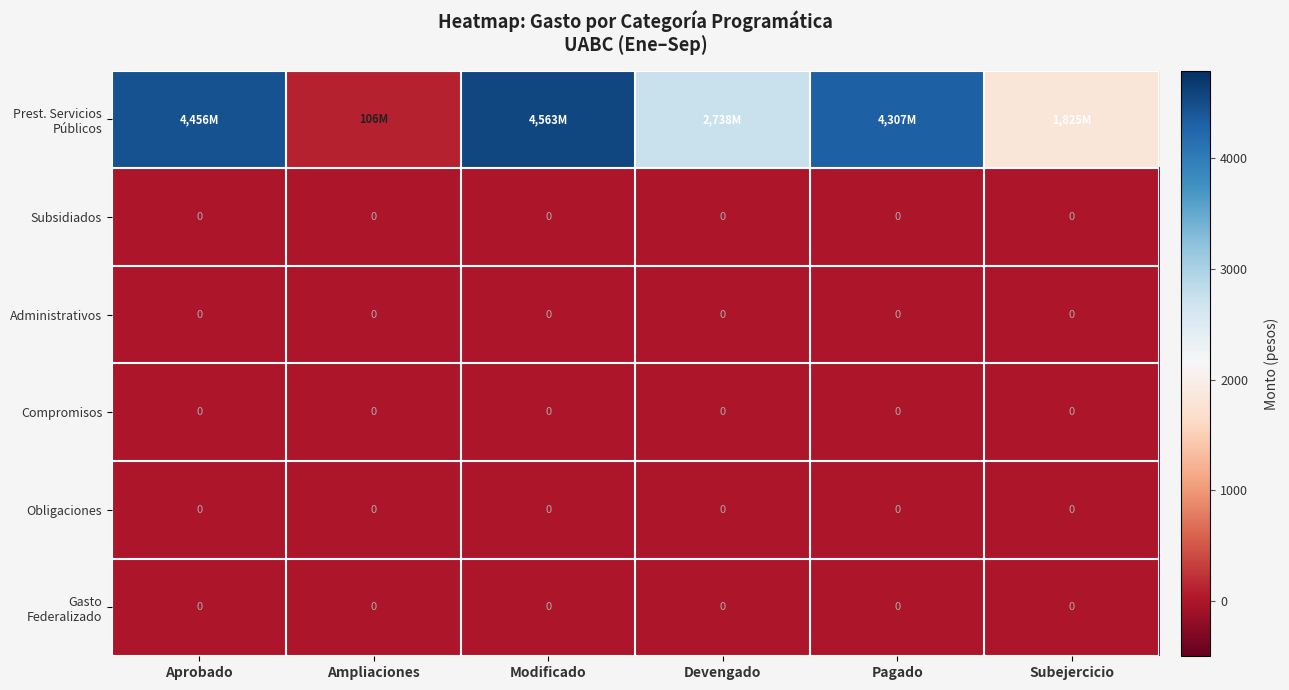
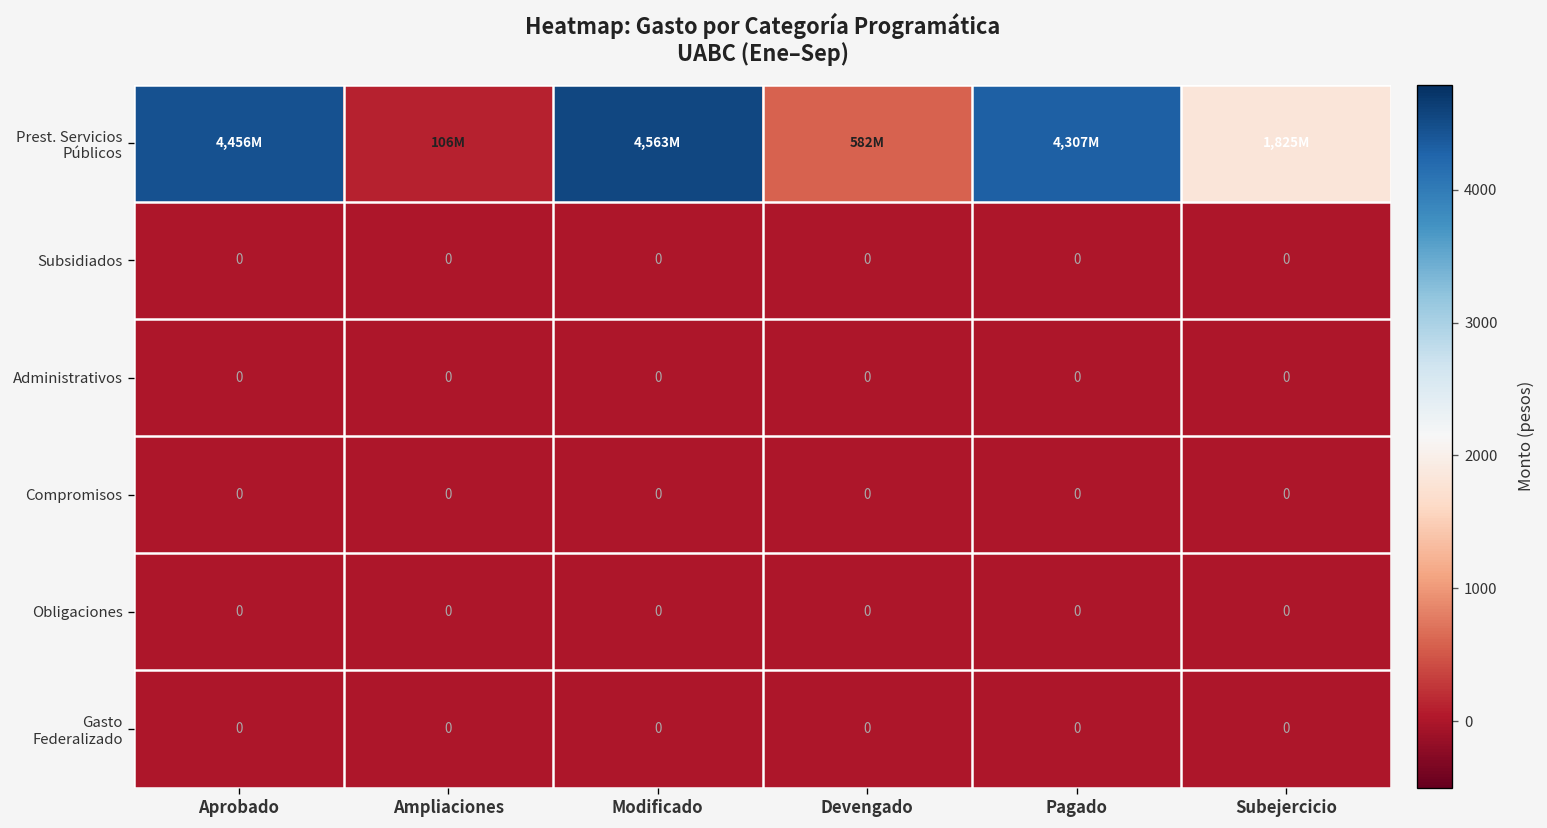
  {
    "Prest. Servicios Públicos": {
      "Aprobado": "4,456M",
      "Ampliaciones": "106M",
      "Modificado": "4,563M",
-     "Devengado": "2,738M",
+     "Devengado": "582M",
      "Pagado": "4,307M"
    },
    "Subsidiados": {
      "Aprobado": "0",
      "Ampliaciones": "0",
      "Modificado": "0",
      "Devengado": "0",
      "Pagado": "0",
      "Subejercicio": "0"
    },
    "Administrativos": {
      "Aprobado": "0",
      "Ampliaciones": "0",
      "Modificado": "0",
      "Devengado": "0",
      "Pagado": "0",
      "Subejercicio": "0"
    },
    "Compromisos": {
      "Aprobado": "0",
      "Ampliaciones": "0",
      "Modificado": "0",
      "Devengado": "0",
      "Pagado": "0",
      "Subejercicio": "0"
    },
    "Obligaciones": {
      "Aprobado": "0",
      "Ampliaciones": "0",
      "Modificado": "0",
      "Devengado": "0",
      "Pagado": "0",
      "Subejercicio": "0"
    },
    "Gasto Federalizado": {
      "Aprobado": "0",
      "Ampliaciones": "0",
      "Modificado": "0",
      "Devengado": "0",
      "Pagado": "0",
      "Subejercicio": "0"
    }
  }
